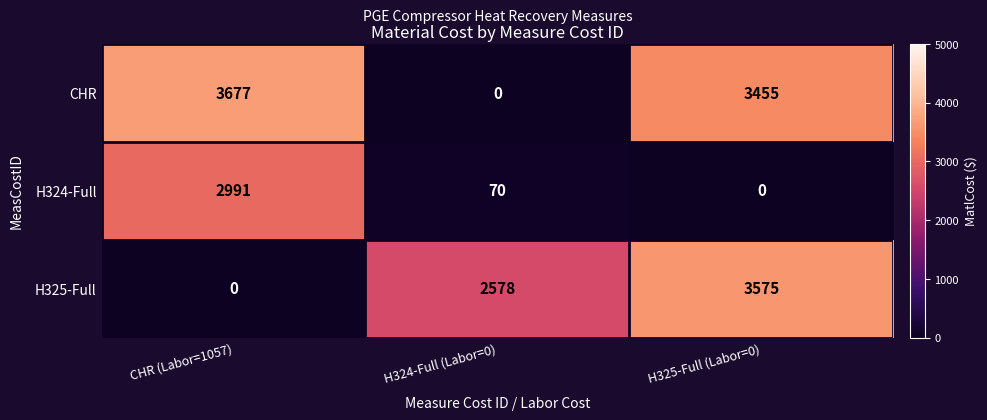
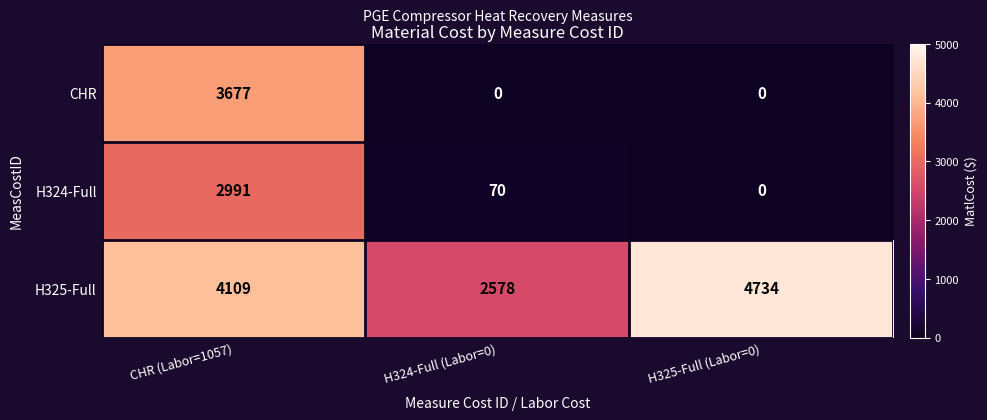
  {
    "CHR": {
      "CHR (Labor=1057)": 3677,
      "H324-Full (Labor=0)": 0,
-     "H325-Full (Labor=0)": 3455
+     "H325-Full (Labor=0)": 0
    },
    "H324-Full": {
      "CHR (Labor=1057)": 2991,
      "H324-Full (Labor=0)": 70,
      "H325-Full (Labor=0)": 0
    },
    "H325-Full": {
-     "CHR (Labor=1057)": 0,
+     "CHR (Labor=1057)": 4109,
      "H324-Full (Labor=0)": 2578,
-     "H325-Full (Labor=0)": 3575
+     "H325-Full (Labor=0)": 4734
    }
  }
